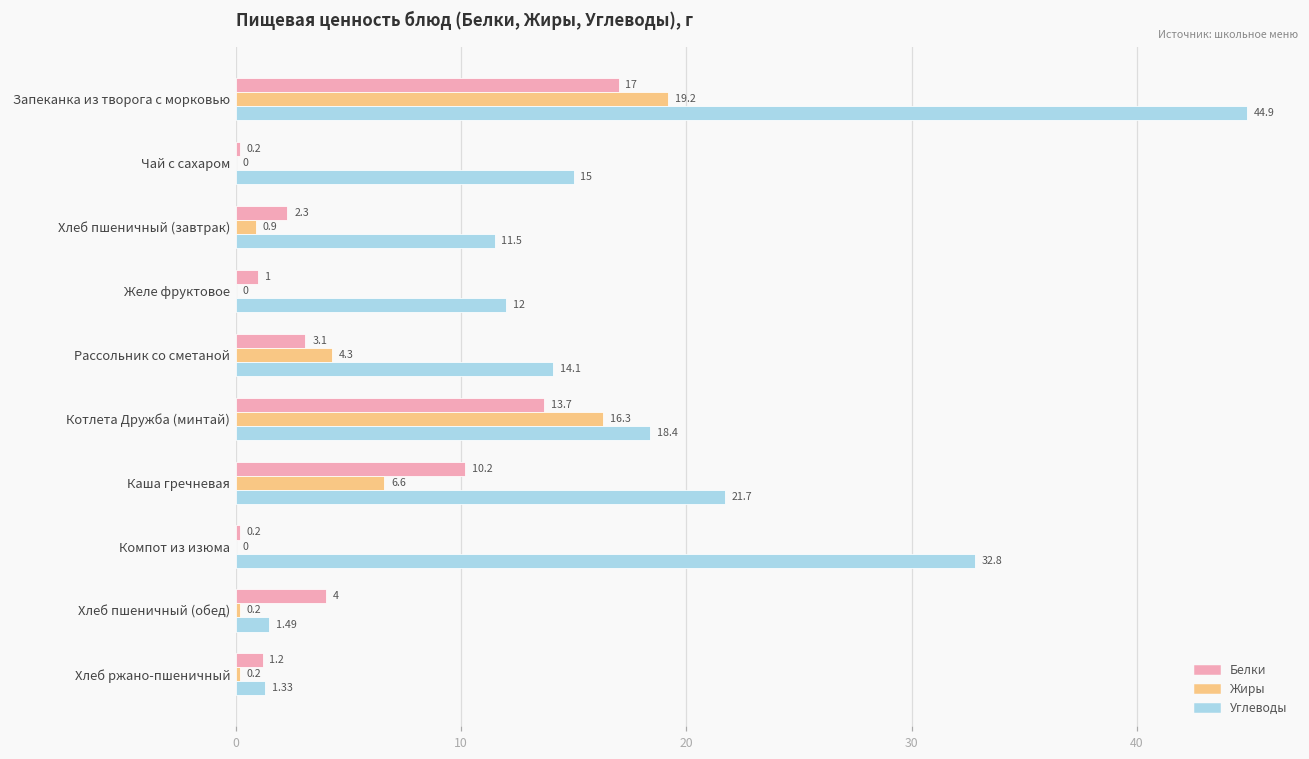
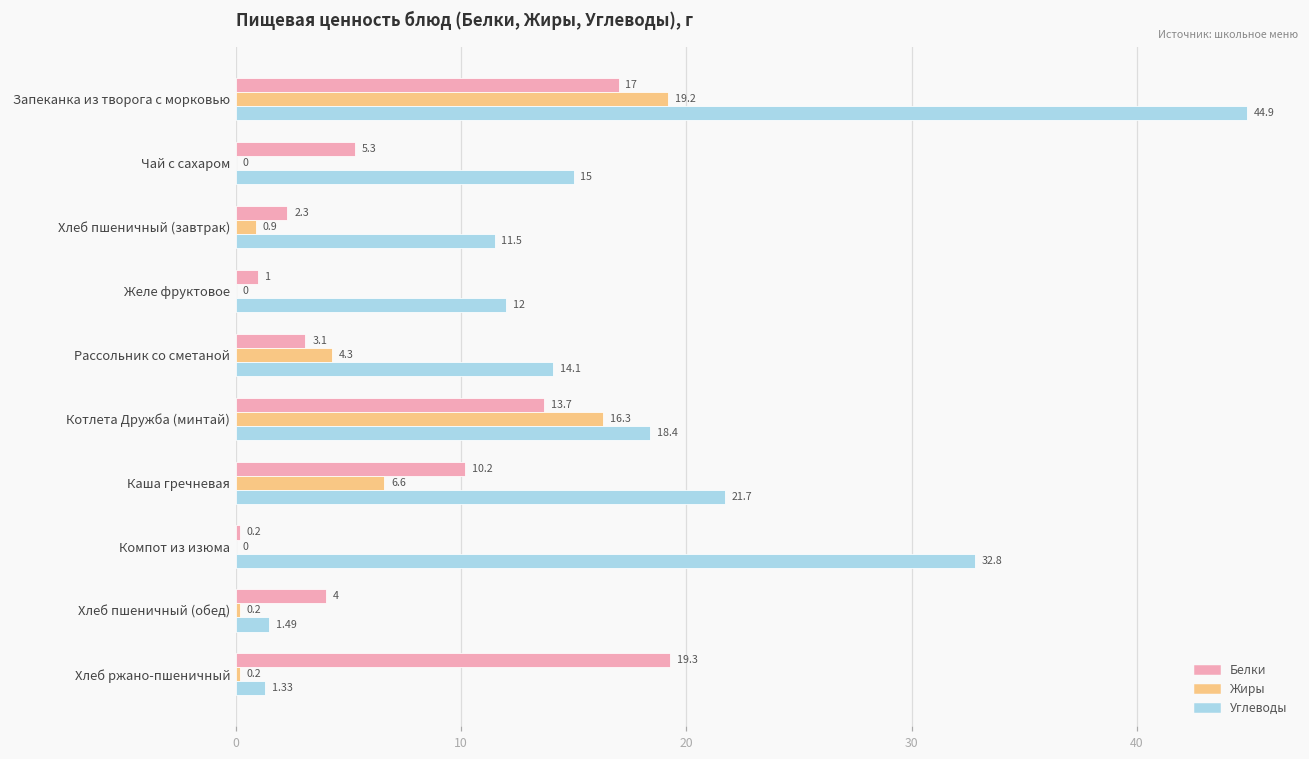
  {
    "Белки": {
      "Запеканка из творога с морковью": 17,
-     "Чай с сахаром": 0.2,
+     "Чай с сахаром": 5.3,
      "Хлеб пшеничный (завтрак)": 2.3,
      "Желе фруктовое": 1,
      "Рассольник со сметаной": 3.1,
      "Котлета Дружба (минтай)": 13.7,
      "Каша гречневая": 10.2,
      "Компот из изюма": 0.2,
      "Хлеб пшеничный (обед)": 4,
-     "Хлеб ржано-пшеничный": 1.2
+     "Хлеб ржано-пшеничный": 19.3
    },
    "Жиры": {
      "Запеканка из творога с морковью": 19.2,
      "Чай с сахаром": 0,
      "Хлеб пшеничный (завтрак)": 0.9,
      "Желе фруктовое": 0,
      "Рассольник со сметаной": 4.3,
      "Котлета Дружба (минтай)": 16.3,
      "Каша гречневая": 6.6,
      "Компот из изюма": 0,
      "Хлеб пшеничный (обед)": 0.2,
      "Хлеб ржано-пшеничный": 0.2
    },
    "Углеводы": {
      "Запеканка из творога с морковью": 44.9,
      "Чай с сахаром": 15,
      "Хлеб пшеничный (завтрак)": 11.5,
      "Желе фруктовое": 12,
      "Рассольник со сметаной": 14.1,
      "Котлета Дружба (минтай)": 18.4,
      "Каша гречневая": 21.7,
      "Компот из изюма": 32.8,
      "Хлеб пшеничный (обед)": 1.49,
      "Хлеб ржано-пшеничный": 1.33
    }
  }
